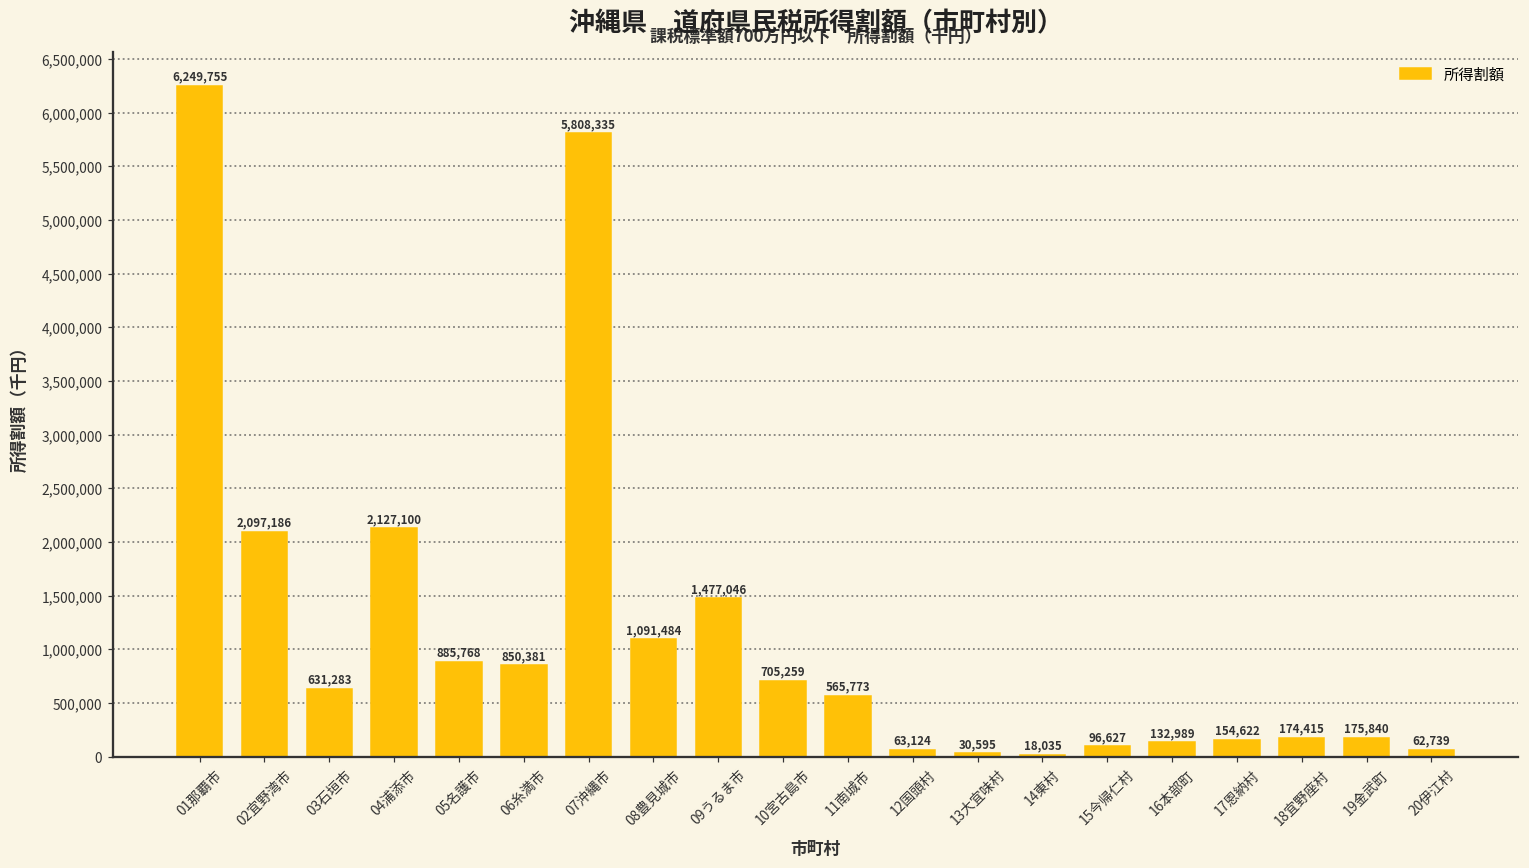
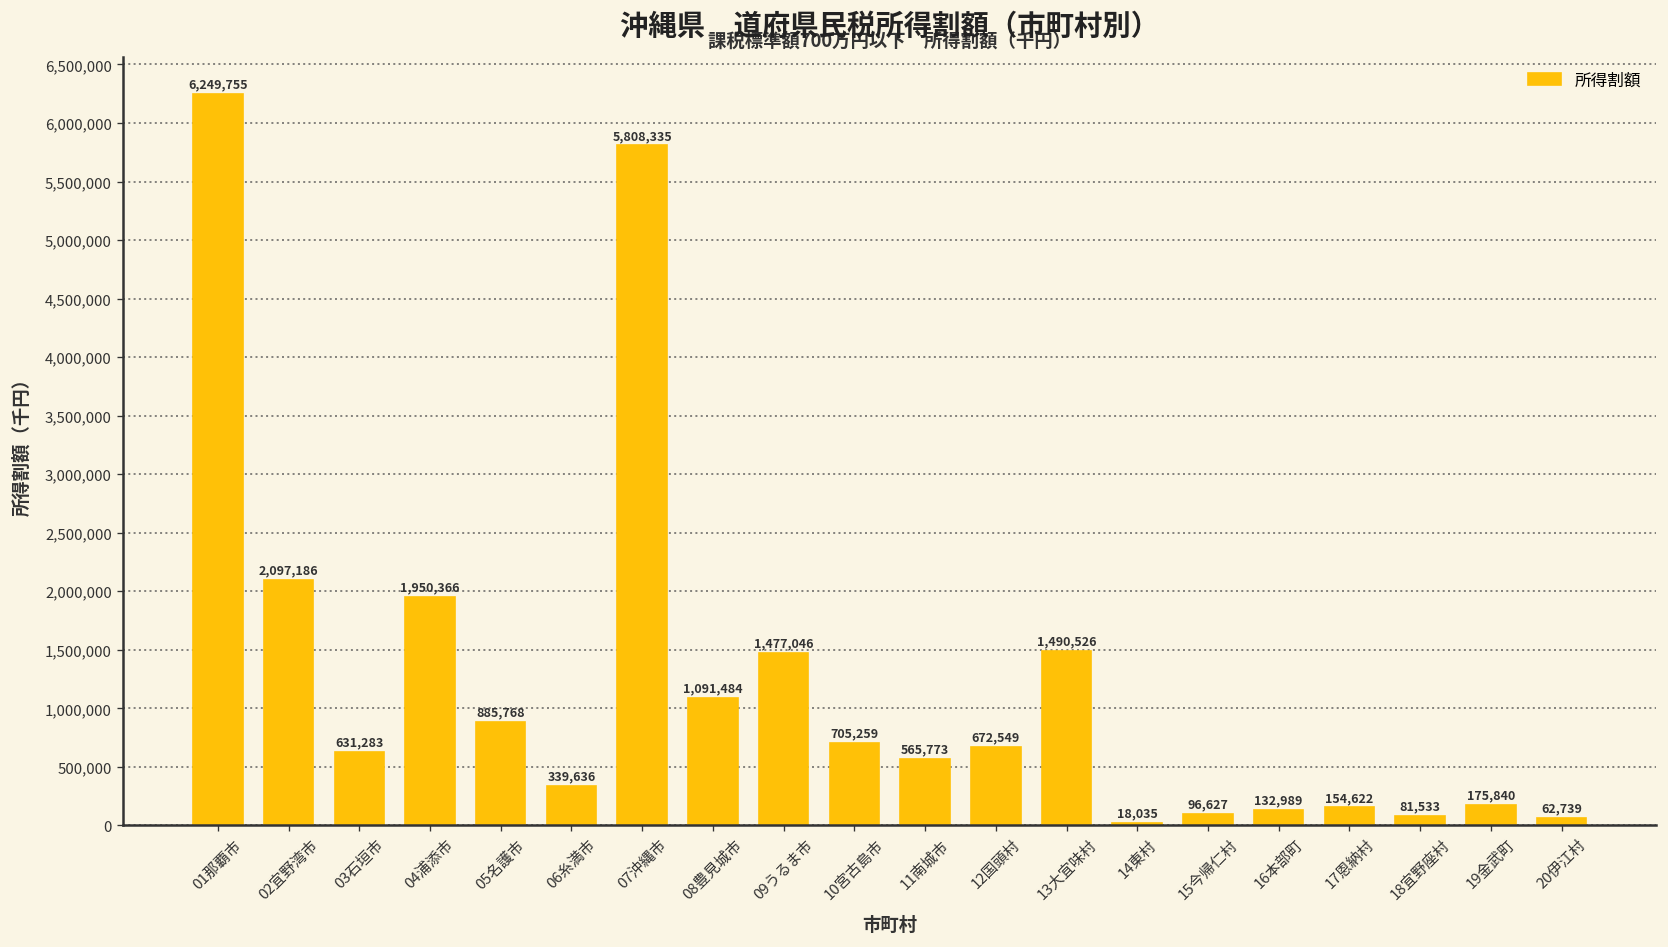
  {
    "01那覇市": "6,249,755",
    "02宜野湾市": "2,097,186",
    "03石垣市": "631,283",
-   "04浦添市": "2,127,100",
+   "04浦添市": "1,950,366",
    "05名護市": "885,768",
-   "06糸満市": "850,381",
+   "06糸満市": "339,636",
    "07沖縄市": "5,808,335",
    "08豊見城市": "1,091,484",
    "09うるま市": "1,477,046",
    "10宮古島市": "705,259",
    "11南城市": "565,773",
-   "12国頭村": "63,124",
-   "13大宜味村": "30,595",
+   "12国頭村": "672,549",
+   "13大宜味村": "1,490,526",
    "14東村": "18,035",
    "15今帰仁村": "96,627",
    "16本部町": "132,989",
    "17恩納村": "154,622",
-   "18宜野座村": "174,415",
+   "18宜野座村": "81,533",
    "19金武町": "175,840",
    "20伊江村": "62,739"
  }
